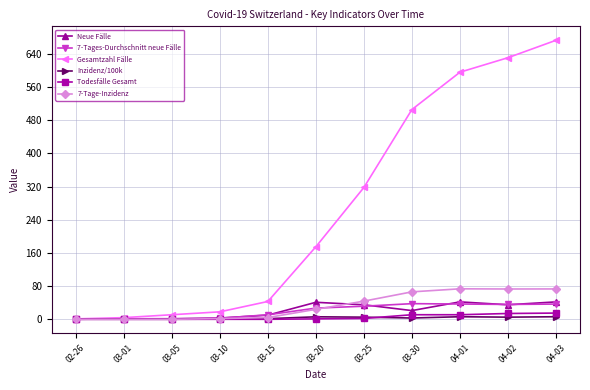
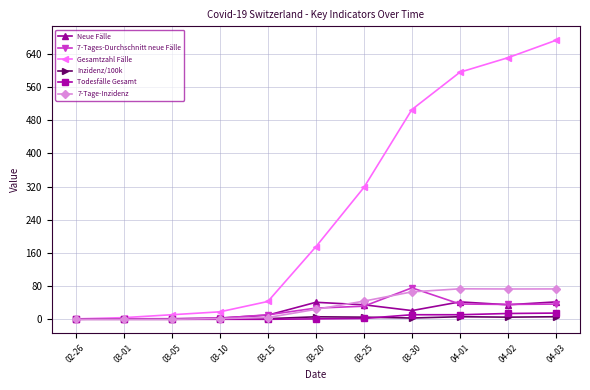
  {
    "7-Tages-Durchschnitt neue Fälle": {
-     "03-30": 40
+     "03-30": 80
    },
    "Inzidenz/100k": {
      "03-30": 0,
      "04-02": 10,
      "04-03": 10
    }
  }
